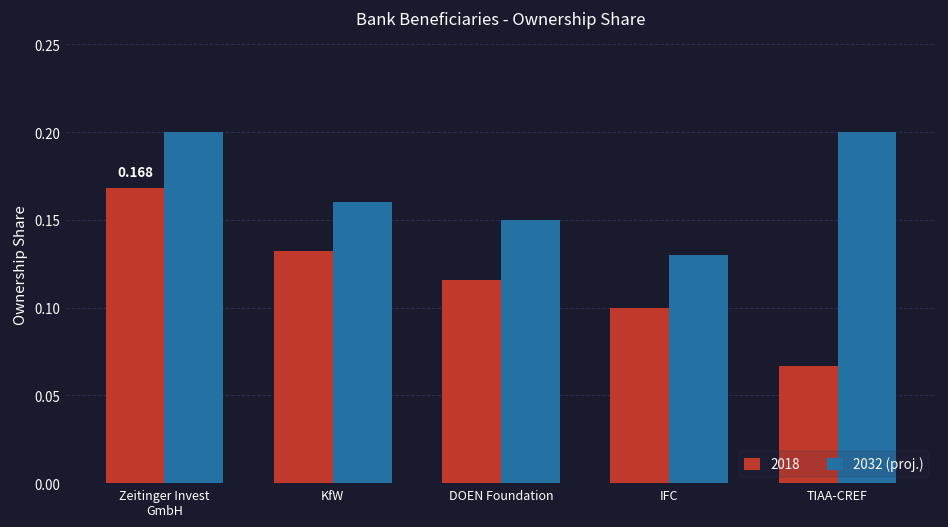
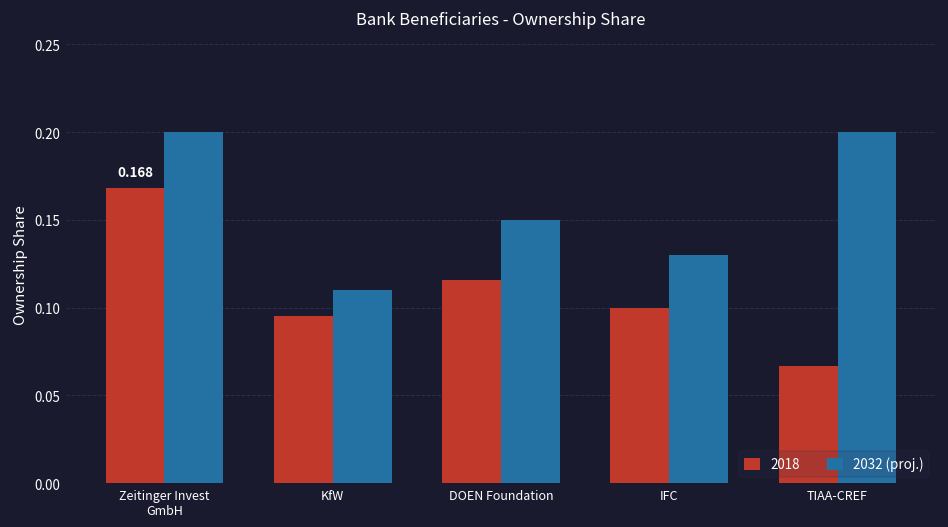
  {
    "2018": {
-     "KfW": 0.132,
+     "KfW": 0.095,
      "DOEN Foundation": 0.116,
      "IFC": 0.100,
      "TIAA-CREF": 0.067
    },
    "2032 (proj.)": {
      "Zeitinger Invest GmbH": 0.20,
-     "KfW": 0.16,
+     "KfW": 0.11,
      "DOEN Foundation": 0.15,
      "IFC": 0.13,
      "TIAA-CREF": 0.20
    }
  }
